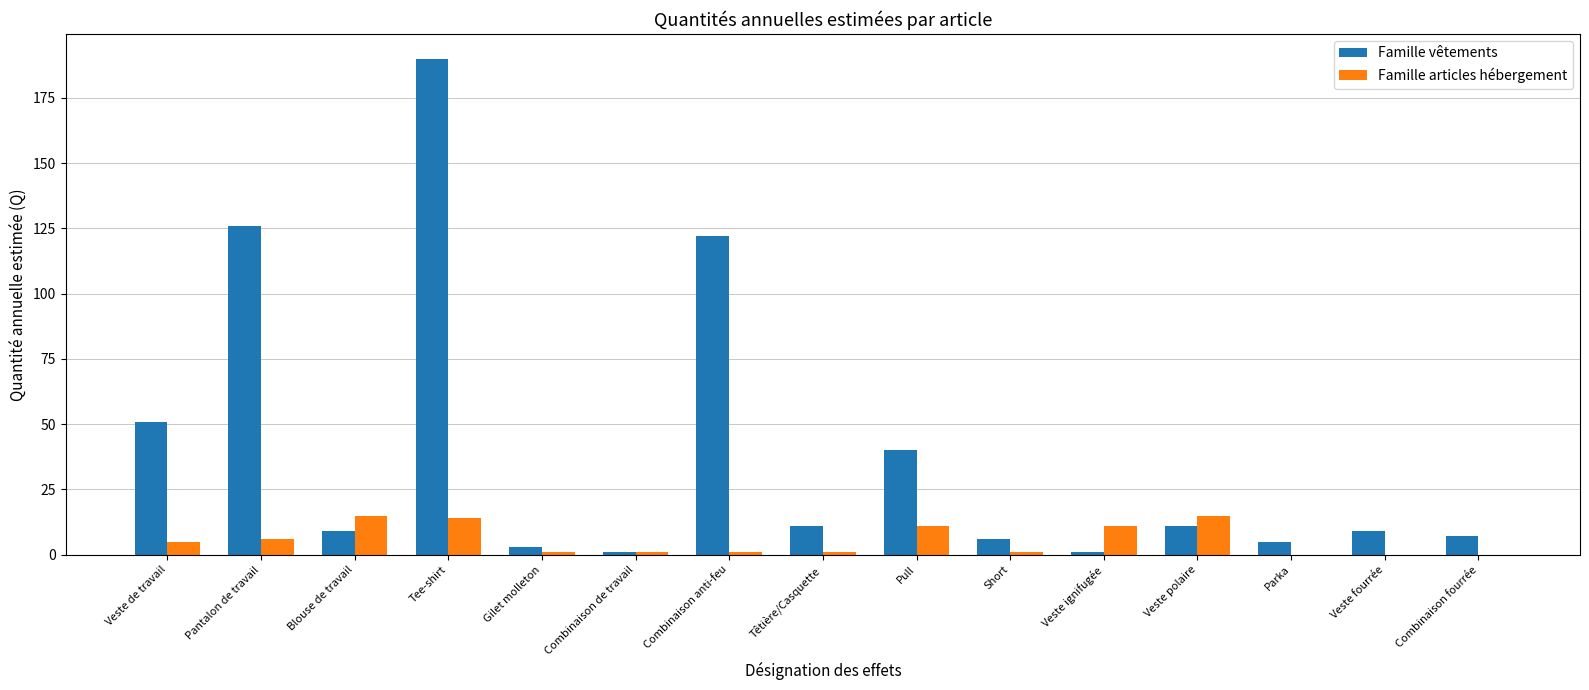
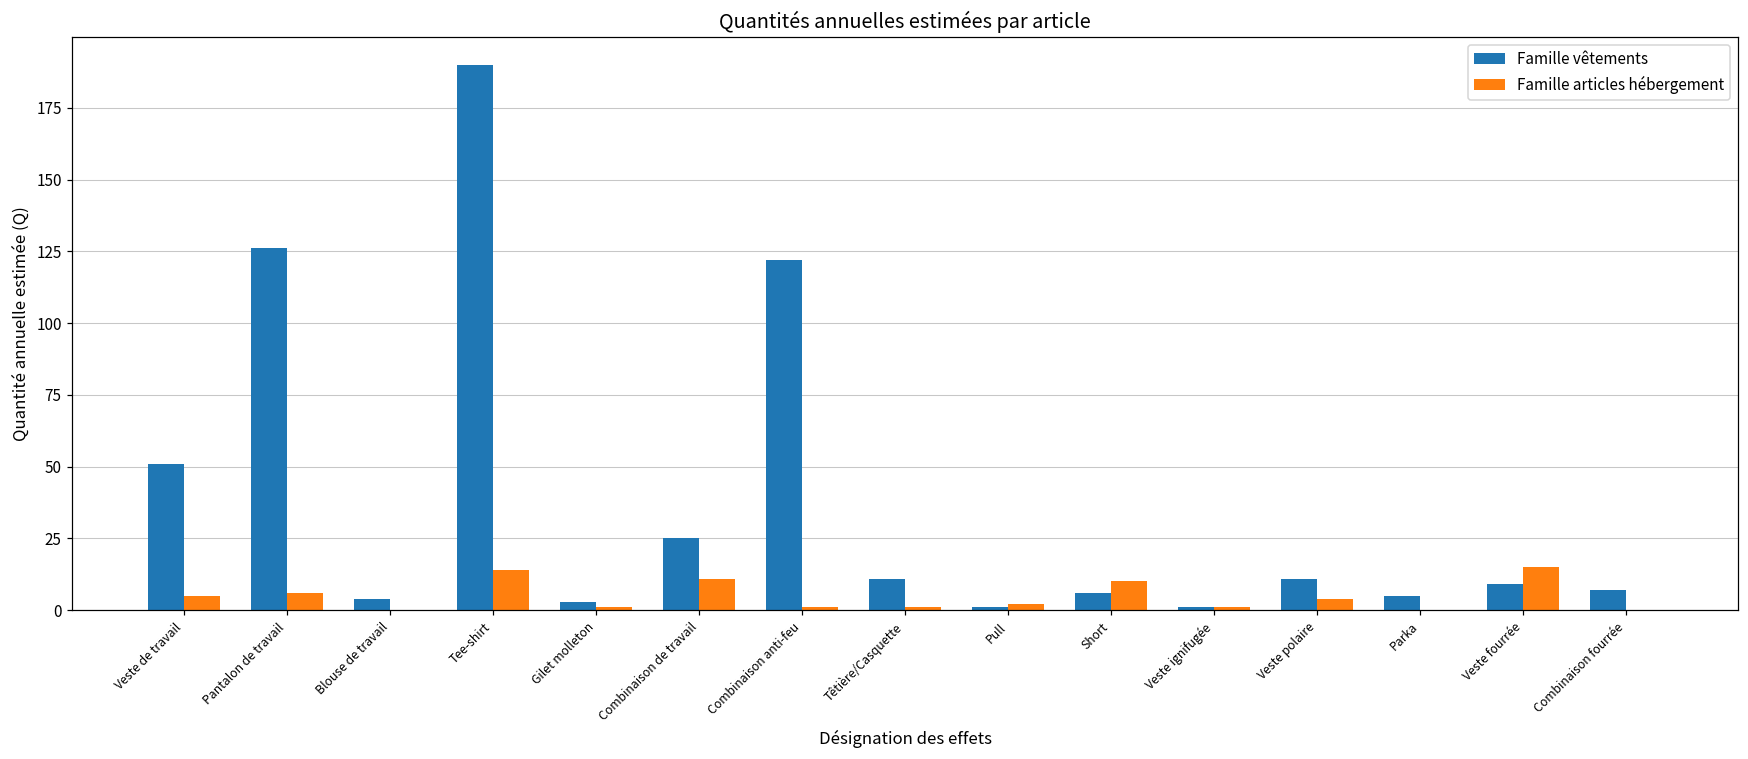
  {
    "Famille vêtements": {
      "Veste de travail": 51,
      "Pantalon de travail": 126,
-     "Blouse de travail": 9,
+     "Blouse de travail": 4,
      "Tee-shirt": 190,
      "Gilet molleton": 3,
-     "Combinaison de travail": 1,
+     "Combinaison de travail": 25,
      "Combinaison anti-feu": 122,
      "Têtière/Casquette": 11,
-     "Pull": 40,
+     "Pull": 1,
      "Short": 6,
      "Veste ignifugée": 1,
      "Veste polaire": 11,
      "Parka": 5,
      "Veste fourrée": 9,
      "Combinaison fourrée": 7
    },
    "Famille articles hébergement": {
      "Veste de travail": 5,
      "Pantalon de travail": 6,
-     "Blouse de travail": 15,
+     "Blouse de travail": 0,
      "Tee-shirt": 14,
      "Gilet molleton": 1,
-     "Combinaison de travail": 1,
+     "Combinaison de travail": 11,
      "Combinaison anti-feu": 1,
      "Têtière/Casquette": 1,
-     "Pull": 11,
-     "Short": 1,
-     "Veste ignifugée": 11,
-     "Veste polaire": 15,
+     "Pull": 2,
+     "Short": 10,
+     "Veste ignifugée": 1,
+     "Veste polaire": 4,
      "Parka": 0,
-     "Veste fourrée": 0,
+     "Veste fourrée": 15,
      "Combinaison fourrée": 0
    }
  }
